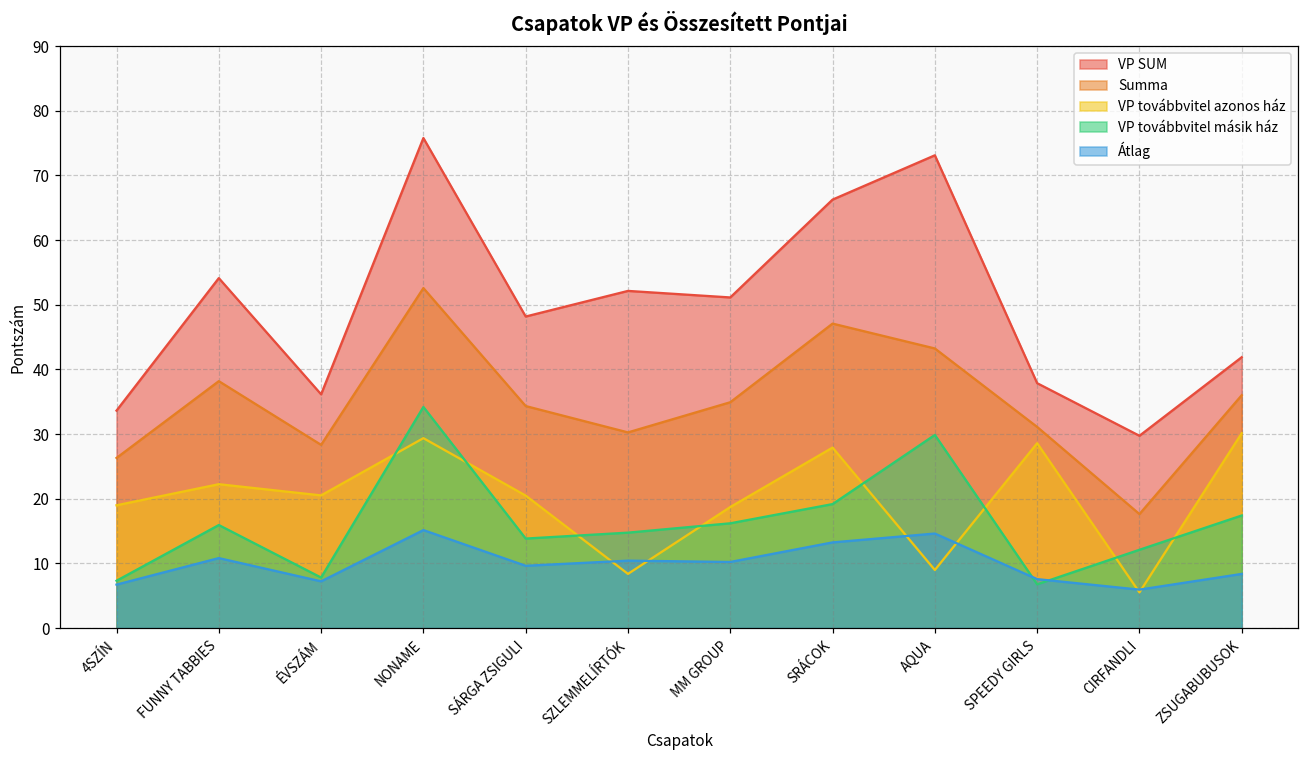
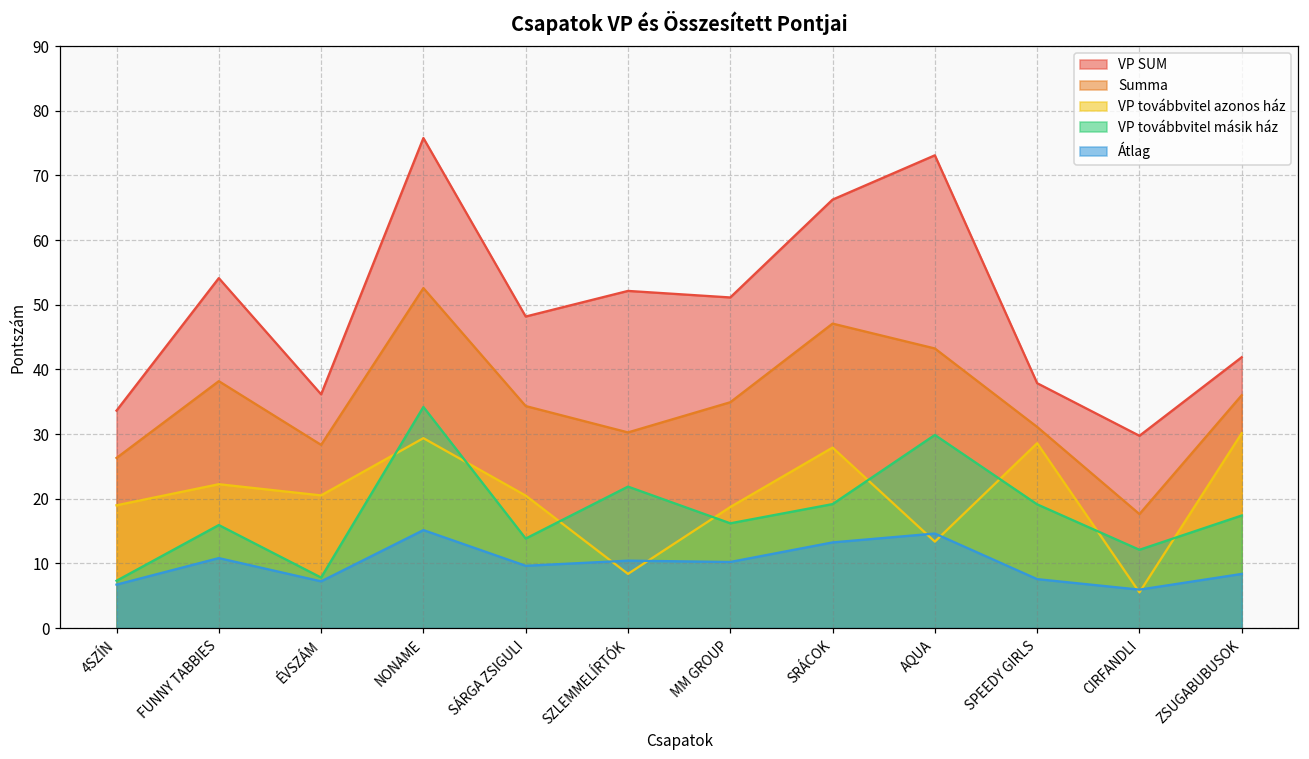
  {
    "VP továbbvitel azonos ház": {
      "4SZÍN": 19,
      "FUNNY TABBIES": 22,
      "ÉVSZÁM": 21,
      "NONAME": 29,
      "SÁRGA ZSIGULI": 20,
      "SZLEMMELÍRTÓK": 8,
      "MM GROUP": 19,
      "SRÁCOK": 28,
-     "AQUA": 9,
+     "AQUA": 13,
      "SPEEDY GIRLS": 29,
      "ZSUGABUBUSOK": 30
    },
    "VP továbbvitel másik ház": {
      "4SZÍN": 7,
      "FUNNY TABBIES": 16,
      "ÉVSZÁM": 8,
      "NONAME": 34,
      "SÁRGA ZSIGULI": 14,
-     "SZLEMMELÍRTÓK": 15,
+     "SZLEMMELÍRTÓK": 22,
      "MM GROUP": 16,
      "SRÁCOK": 19,
      "AQUA": 30,
-     "SPEEDY GIRLS": 7,
+     "SPEEDY GIRLS": 19,
      "CIRFANDLI": 12,
      "ZSUGABUBUSOK": 17
    },
    "Átlag": {
      "4SZÍN": 7,
      "FUNNY TABBIES": 11,
      "ÉVSZÁM": 7,
      "NONAME": 15,
      "SÁRGA ZSIGULI": 10,
      "SZLEMMELÍRTÓK": 10,
      "MM GROUP": 10,
      "SRÁCOK": 13,
      "AQUA": 15,
      "SPEEDY GIRLS": 8,
      "ZSUGABUBUSOK": 8
    }
  }
